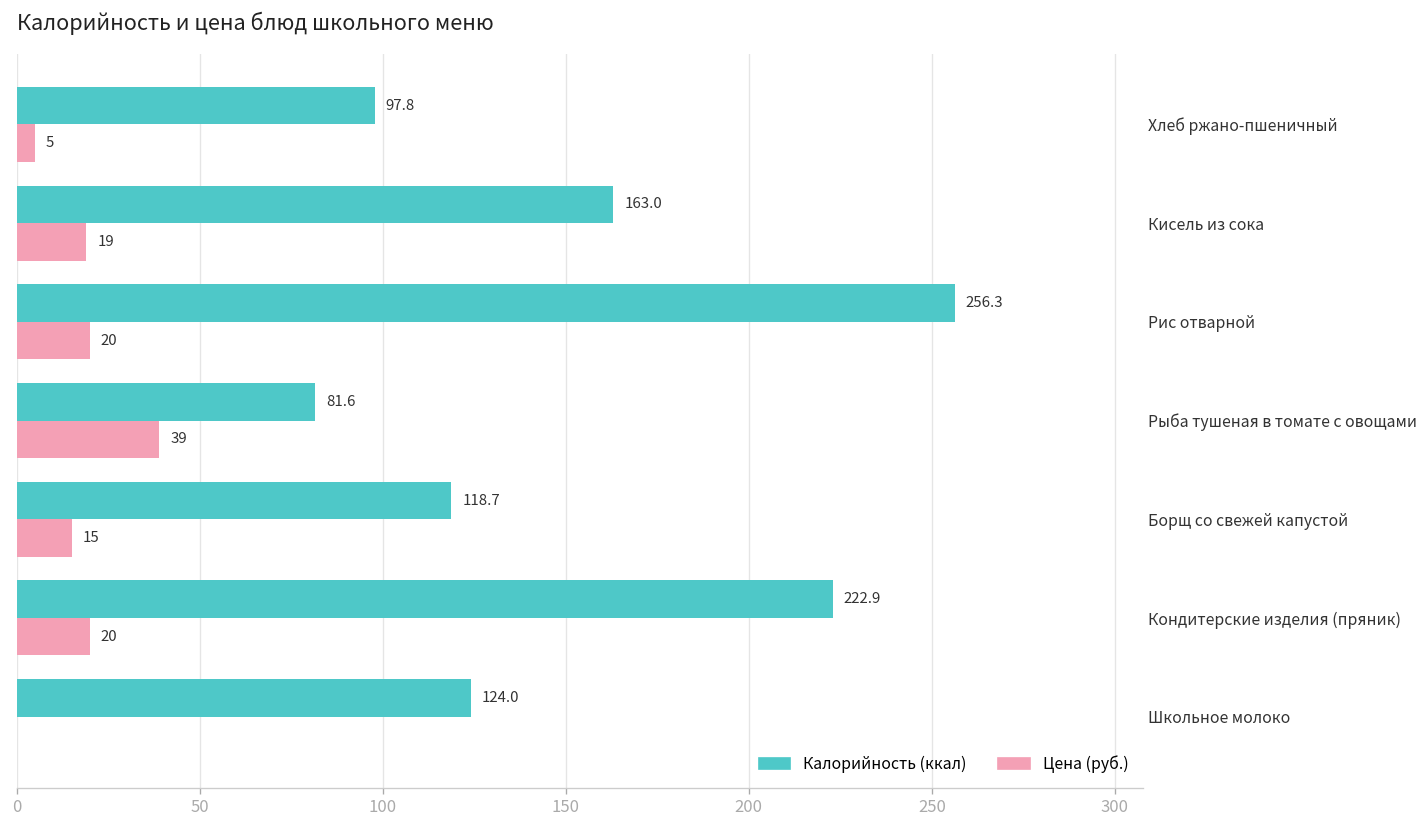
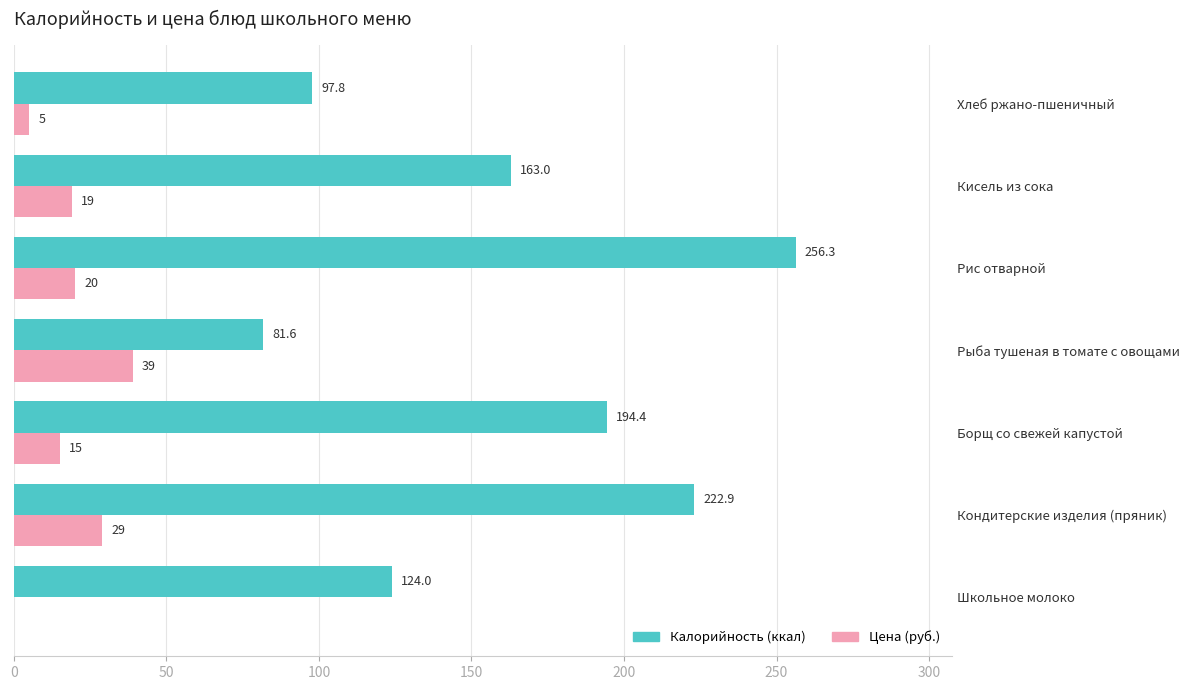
  {
    "Калорийность (ккал)": {
      "Хлеб ржано-пшеничный": 97.8,
      "Кисель из сока": 163.0,
      "Рис отварной": 256.3,
      "Рыба тушеная в томате с овощами": 81.6,
-     "Борщ со свежей капустой": 118.7,
+     "Борщ со свежей капустой": 194.4,
      "Кондитерские изделия (пряник)": 222.9,
      "Школьное молоко": 124.0
    },
    "Цена (руб.)": {
      "Хлеб ржано-пшеничный": 5,
      "Кисель из сока": 19,
      "Рис отварной": 20,
      "Рыба тушеная в томате с овощами": 39,
      "Борщ со свежей капустой": 15,
-     "Кондитерские изделия (пряник)": 20
+     "Кондитерские изделия (пряник)": 29
    }
  }
